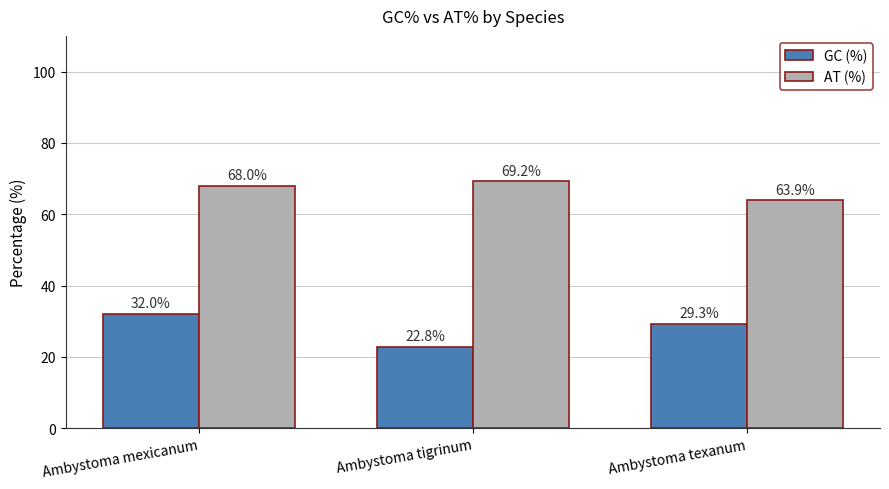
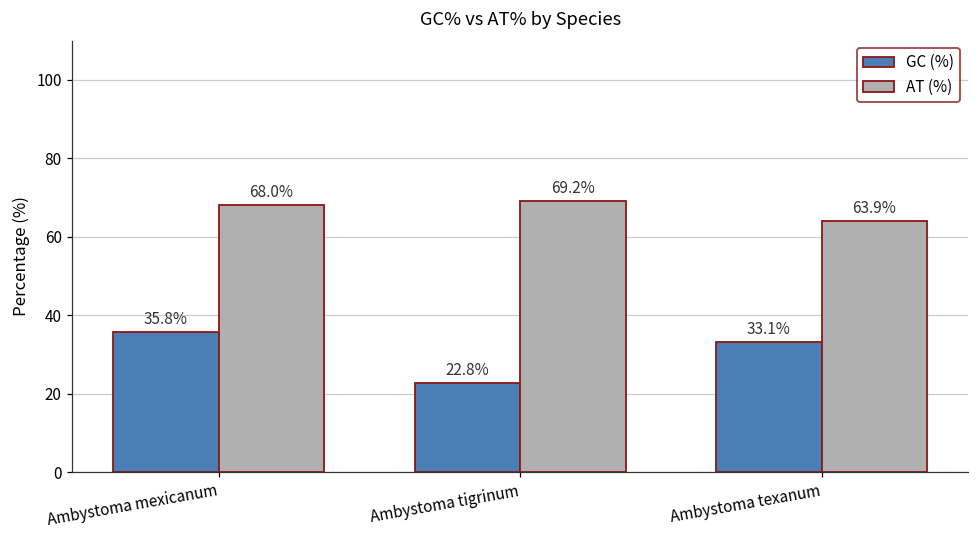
  {
    "GC (%)": {
-     "Ambystoma mexicanum": "32.0%",
+     "Ambystoma mexicanum": "35.8%",
      "Ambystoma tigrinum": "22.8%",
-     "Ambystoma texanum": "29.3%"
+     "Ambystoma texanum": "33.1%"
    },
    "AT (%)": {
      "Ambystoma mexicanum": "68.0%",
      "Ambystoma tigrinum": "69.2%",
      "Ambystoma texanum": "63.9%"
    }
  }
